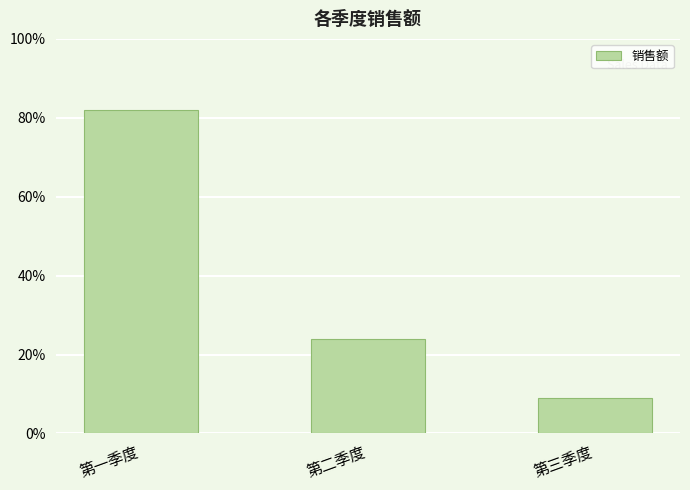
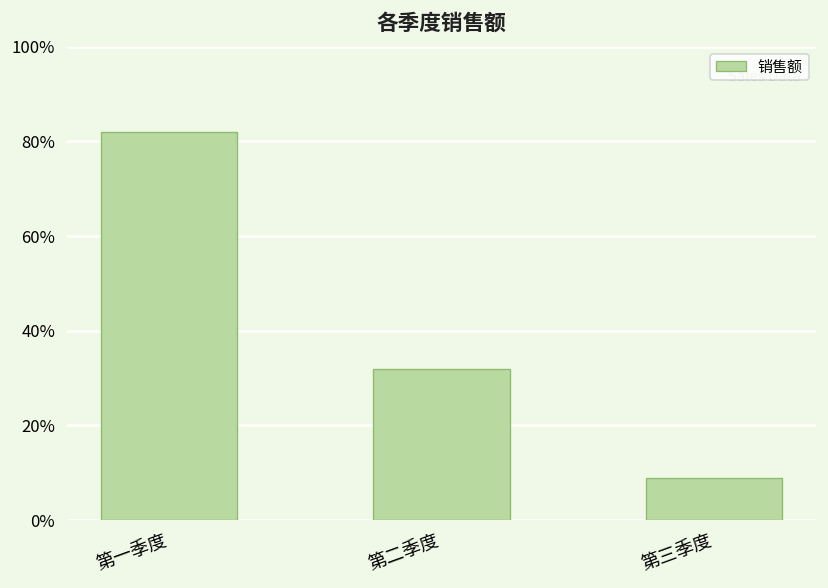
  {
    "第一季度": "82%",
-   "第二季度": "24%",
+   "第二季度": "32%",
    "第三季度": "9%"
  }
